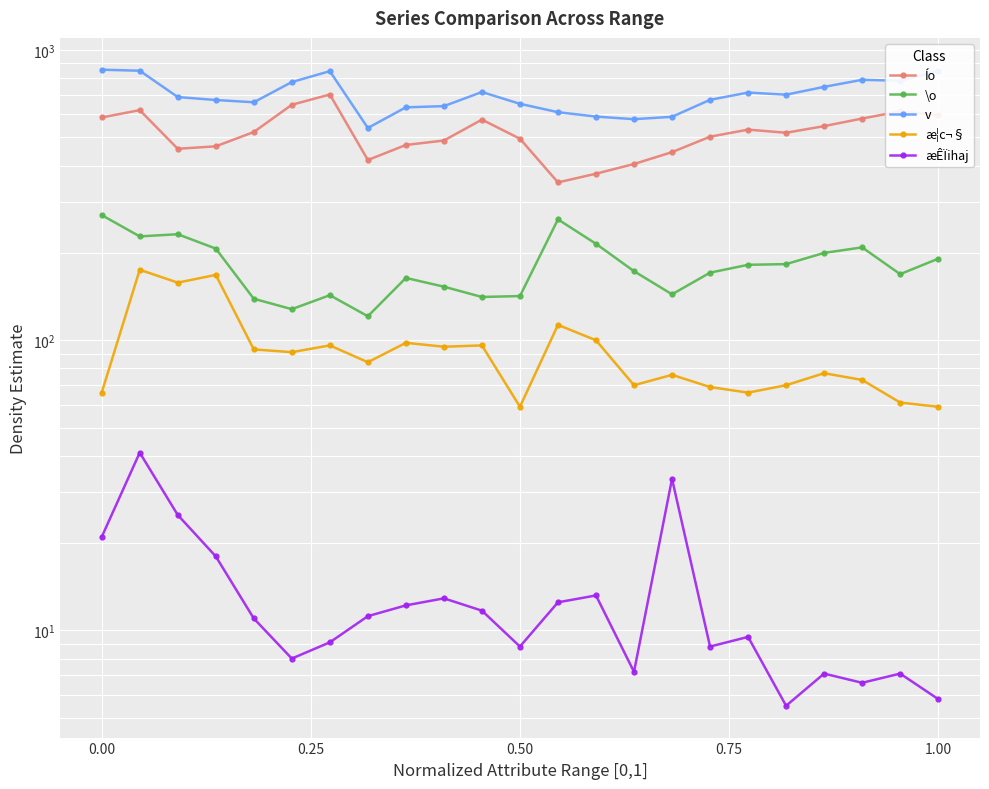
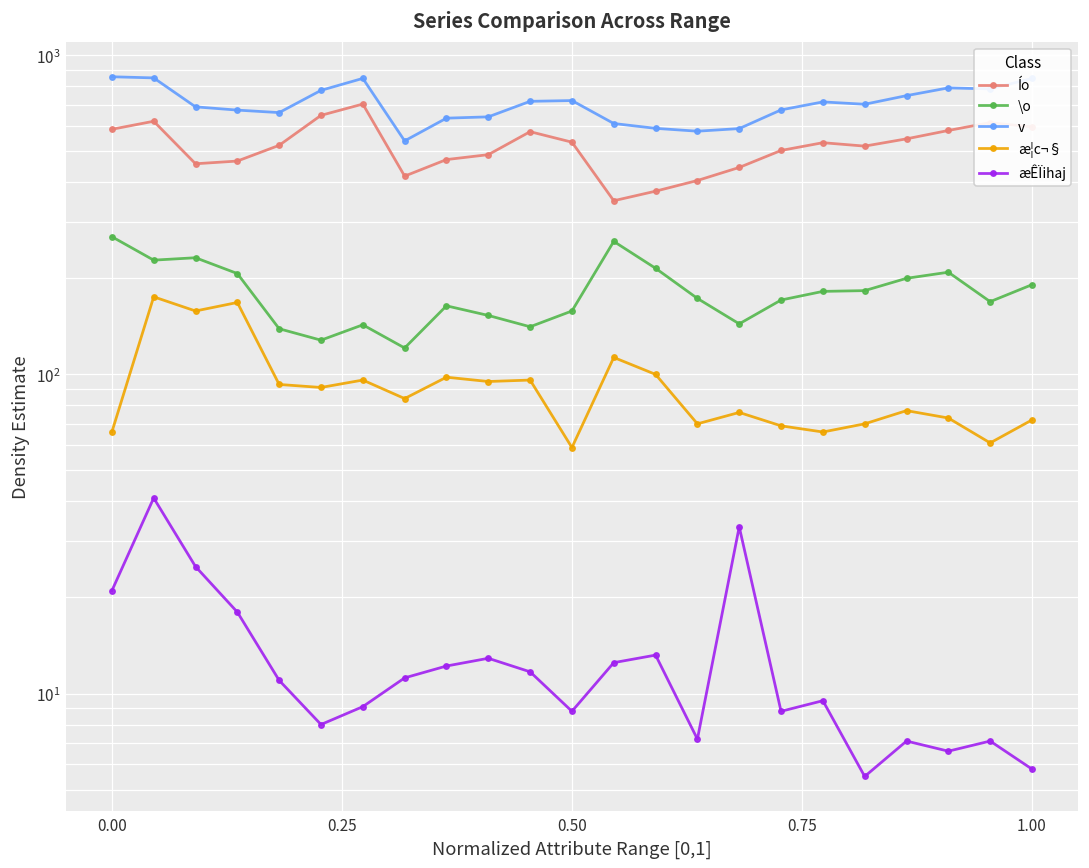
  {
    "Ío": {
      "0.00": 590,
-     "0.50": 500
+     "0.50": 530
    },
    "\\o": {
      "0.00": 270,
-     "0.50": 140,
+     "0.50": 160,
      "1.00": 190
    },
    "v": {
      "0.00": 860,
-     "0.50": 650
+     "0.50": 720
    },
    "æ¦c¬§": {
      "0.00": 66,
      "0.50": 59,
-     "1.00": 59
+     "1.00": 72
    },
    "æÊÏihaj": {
      "0.00": 21,
      "0.50": 8.8,
      "1.00": 5.8
    }
  }
